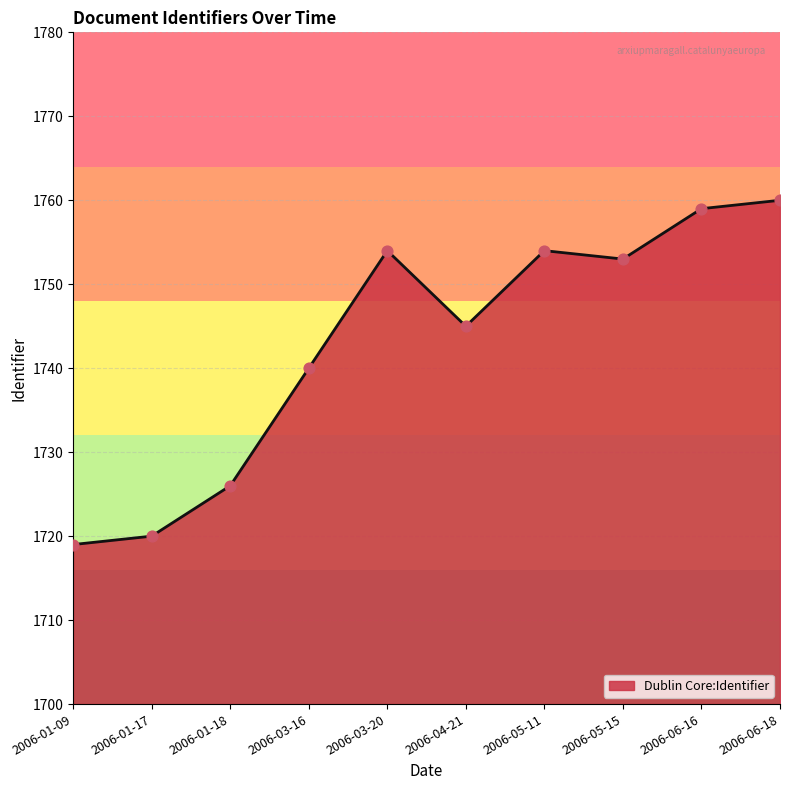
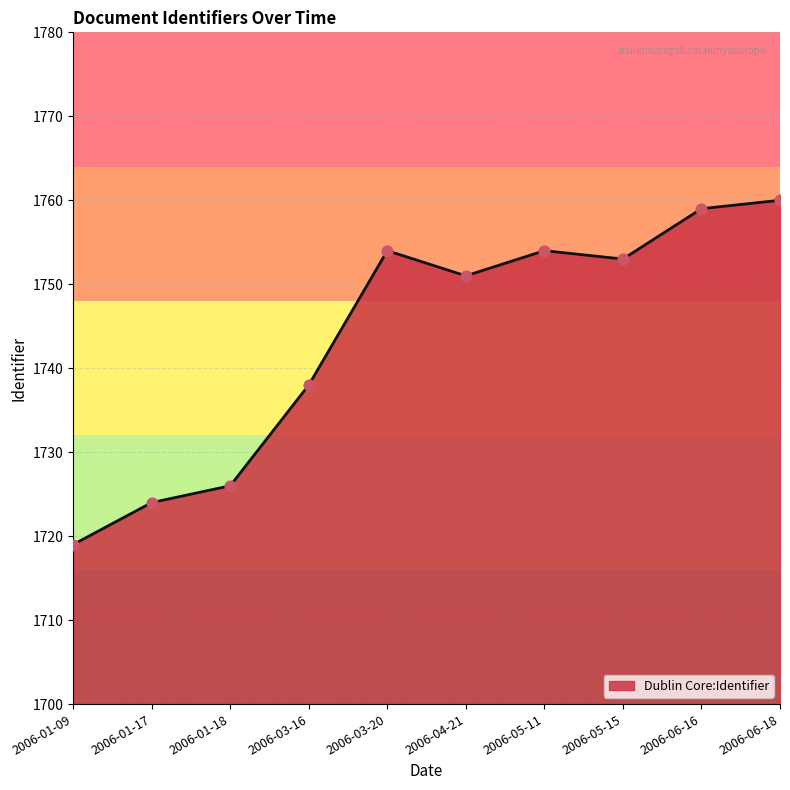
  {
    "2006-01-09": 1719,
-   "2006-01-17": 1720,
+   "2006-01-17": 1724,
    "2006-01-18": 1726,
-   "2006-03-16": 1740,
+   "2006-03-16": 1738,
    "2006-03-20": 1754,
-   "2006-04-21": 1745,
+   "2006-04-21": 1751,
    "2006-05-11": 1754,
    "2006-05-15": 1753,
    "2006-06-16": 1759,
    "2006-06-18": 1760
  }
